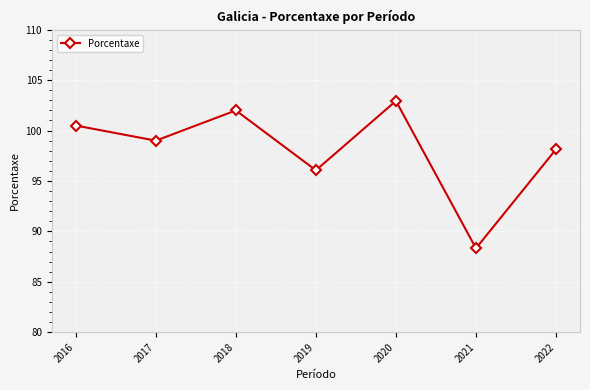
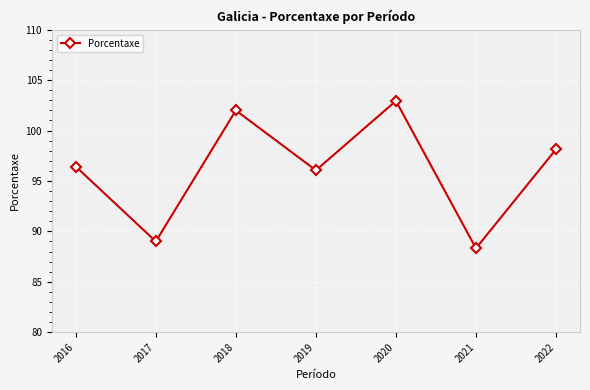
  {
-   "2016": 100.5,
-   "2017": 99,
+   "2016": 96.4,
+   "2017": 89,
    "2018": 102.0,
    "2019": 96.1,
    "2020": 102.9,
    "2021": 88.3,
    "2022": 98.1
  }
